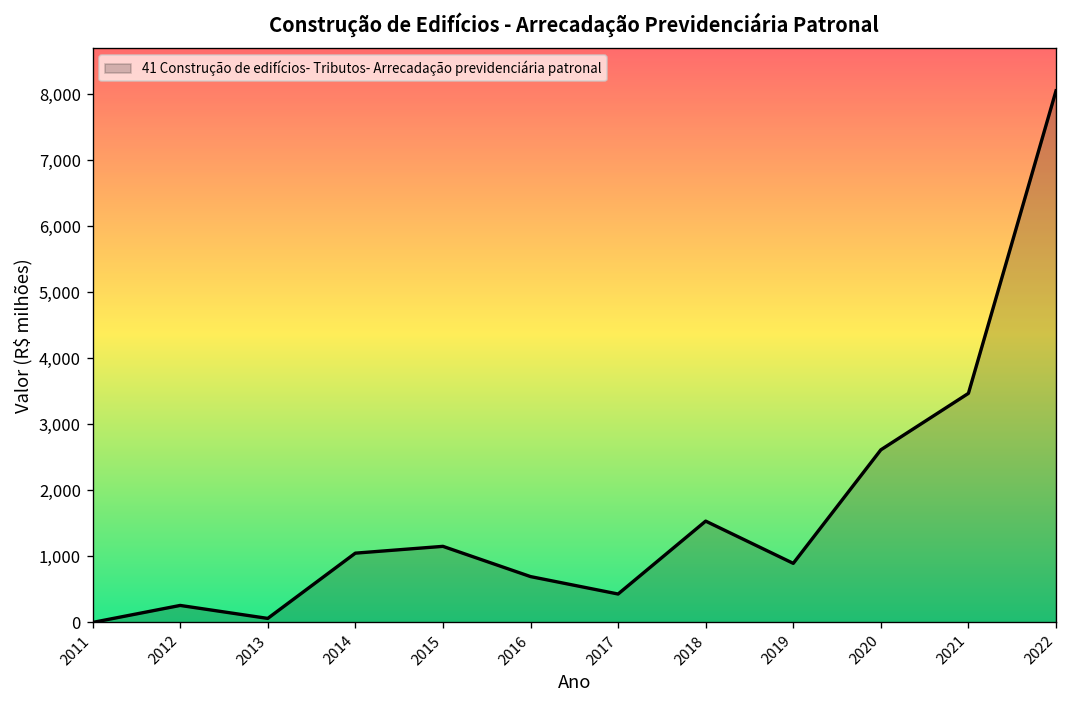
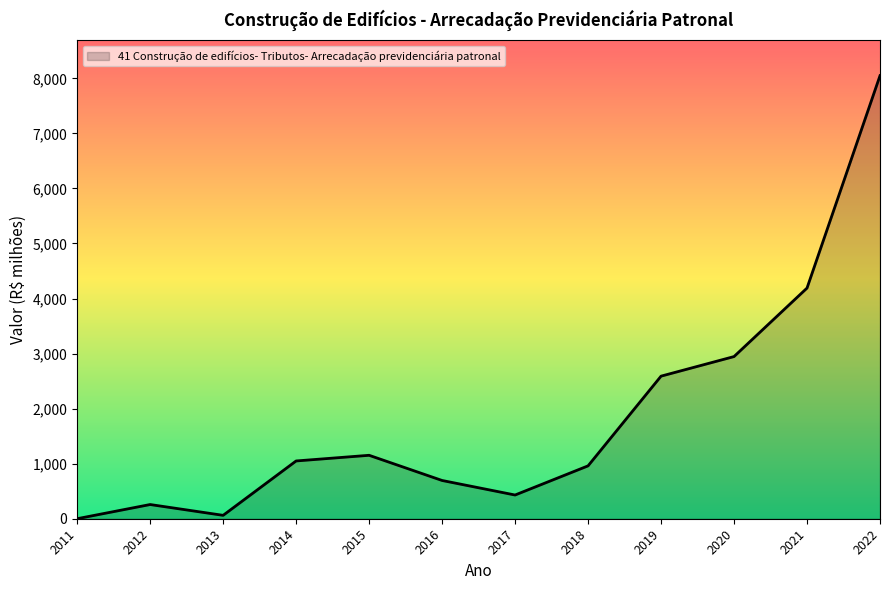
  {
    "2011": "0",
    "2012": "300",
    "2013": "100",
    "2014": "1,000",
    "2015": "1,200",
    "2016": "700",
    "2017": "400",
-   "2018": "1,500",
-   "2019": "900",
-   "2020": "2,600",
-   "2021": "3,500",
+   "2018": "1,000",
+   "2019": "2,600",
+   "2020": "2,900",
+   "2021": "4,200",
    "2022": "8,000"
  }
